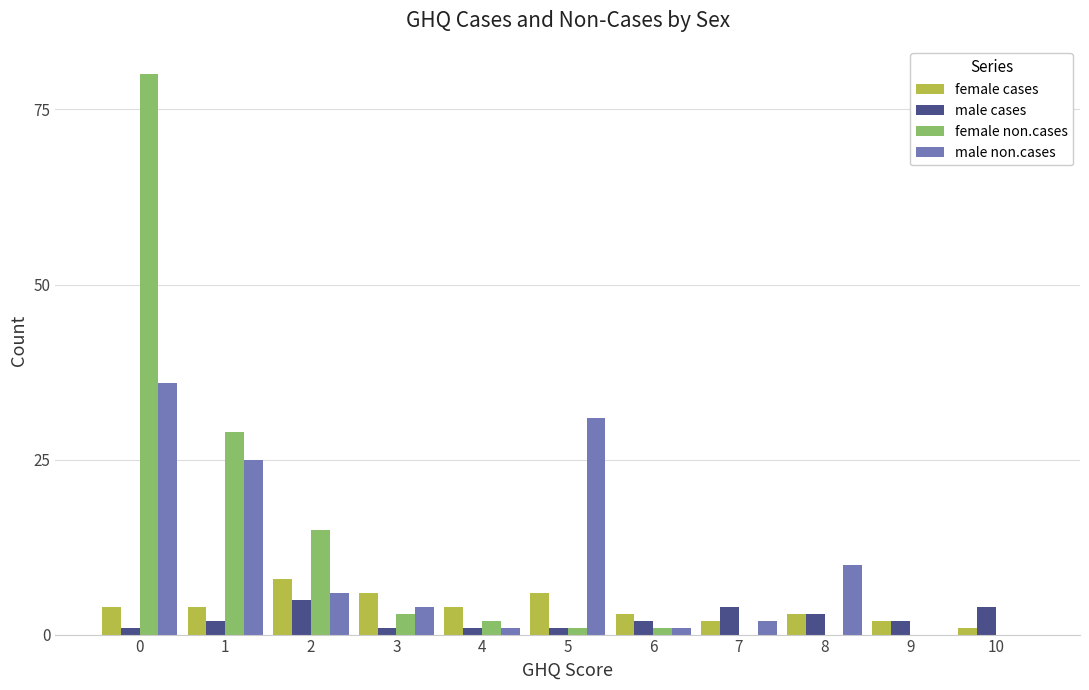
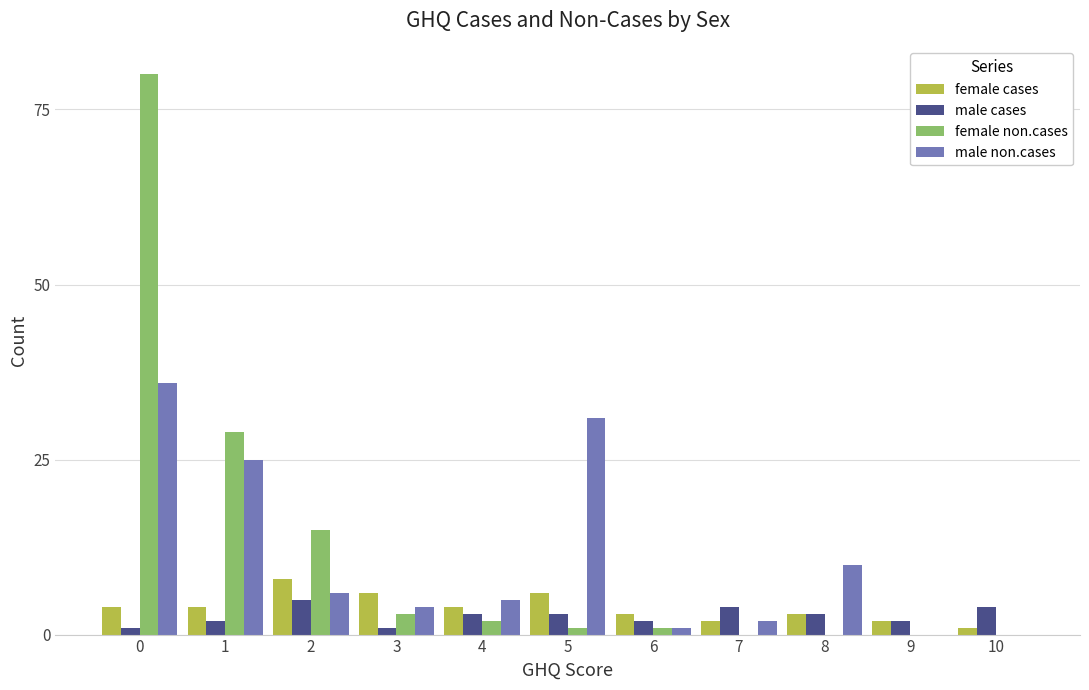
  {
    "male cases": {
      "0": 1,
      "1": 2,
      "2": 5,
      "3": 1,
-     "4": 1,
-     "5": 1,
+     "4": 3,
+     "5": 3,
      "6": 2,
      "7": 4,
      "8": 3,
      "9": 2,
      "10": 4
    },
    "male non.cases": {
      "0": 36,
      "1": 25,
      "2": 6,
      "3": 4,
-     "4": 1,
+     "4": 5,
      "5": 31,
      "6": 1,
      "7": 2,
      "8": 10,
      "9": 0,
      "10": 0
    }
  }
